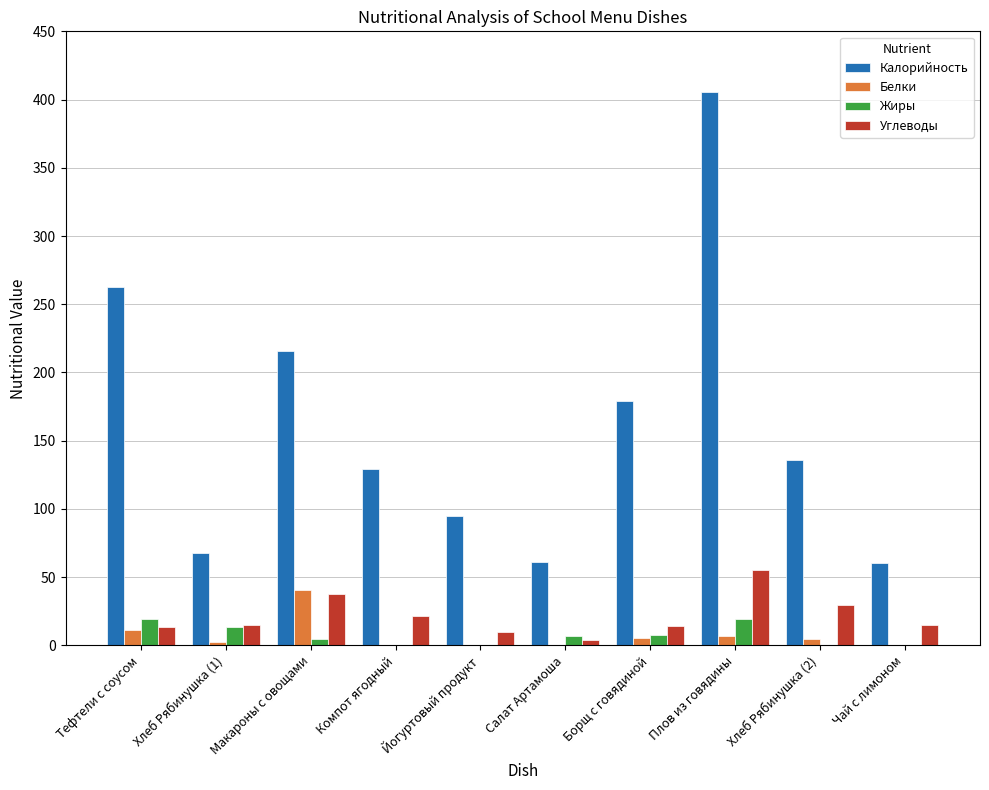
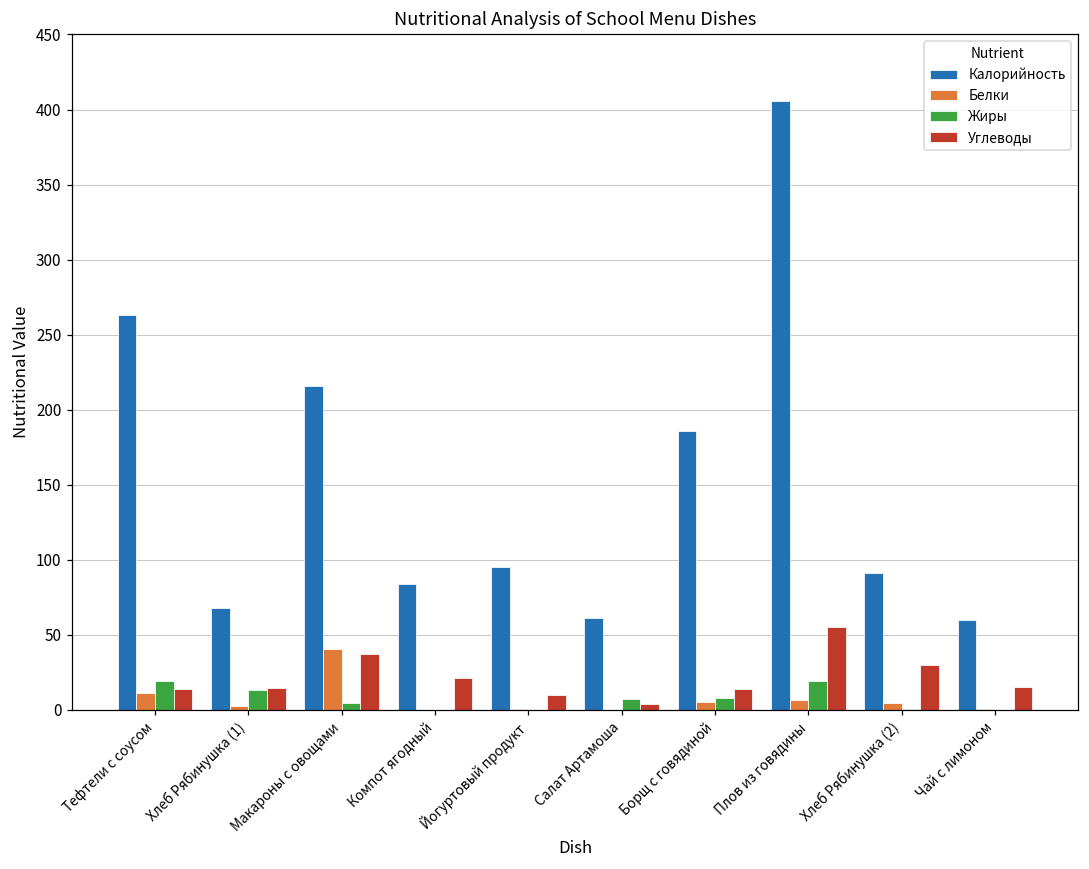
  {
    "Калорийность": {
      "Тефтели с соусом": 263,
      "Хлеб Рябинушка (1)": 68,
      "Макароны с овощами": 216,
-     "Компот ягодный": 129,
+     "Компот ягодный": 84,
      "Йогуртовый продукт": 95,
      "Салат Артамоша": 61,
-     "Борщ с говядиной": 179,
+     "Борщ с говядиной": 186,
      "Плов из говядины": 406,
-     "Хлеб Рябинушка (2)": 136,
+     "Хлеб Рябинушка (2)": 91,
      "Чай с лимоном": 60
    },
    "Белки": {
      "Тефтели с соусом": 12,
      "Хлеб Рябинушка (1)": 2,
      "Макароны с овощами": 41,
      "Борщ с говядиной": 5,
      "Плов из говядины": 7,
      "Хлеб Рябинушка (2)": 5
    },
    "Жиры": {
      "Тефтели с соусом": 19,
      "Хлеб Рябинушка (1)": 13,
      "Макароны с овощами": 5,
      "Компот ягодный": 0,
      "Йогуртовый продукт": 0,
      "Салат Артамоша": 7,
      "Борщ с говядиной": 8,
      "Плов из говядины": 19,
      "Чай с лимоном": 0
    },
    "Углеводы": {
      "Тефтели с соусом": 14,
      "Хлеб Рябинушка (1)": 15,
      "Макароны с овощами": 37,
      "Компот ягодный": 21,
      "Йогуртовый продукт": 10,
      "Салат Артамоша": 4,
      "Борщ с говядиной": 14,
      "Плов из говядины": 55,
      "Хлеб Рябинушка (2)": 30,
      "Чай с лимоном": 15
    }
  }
